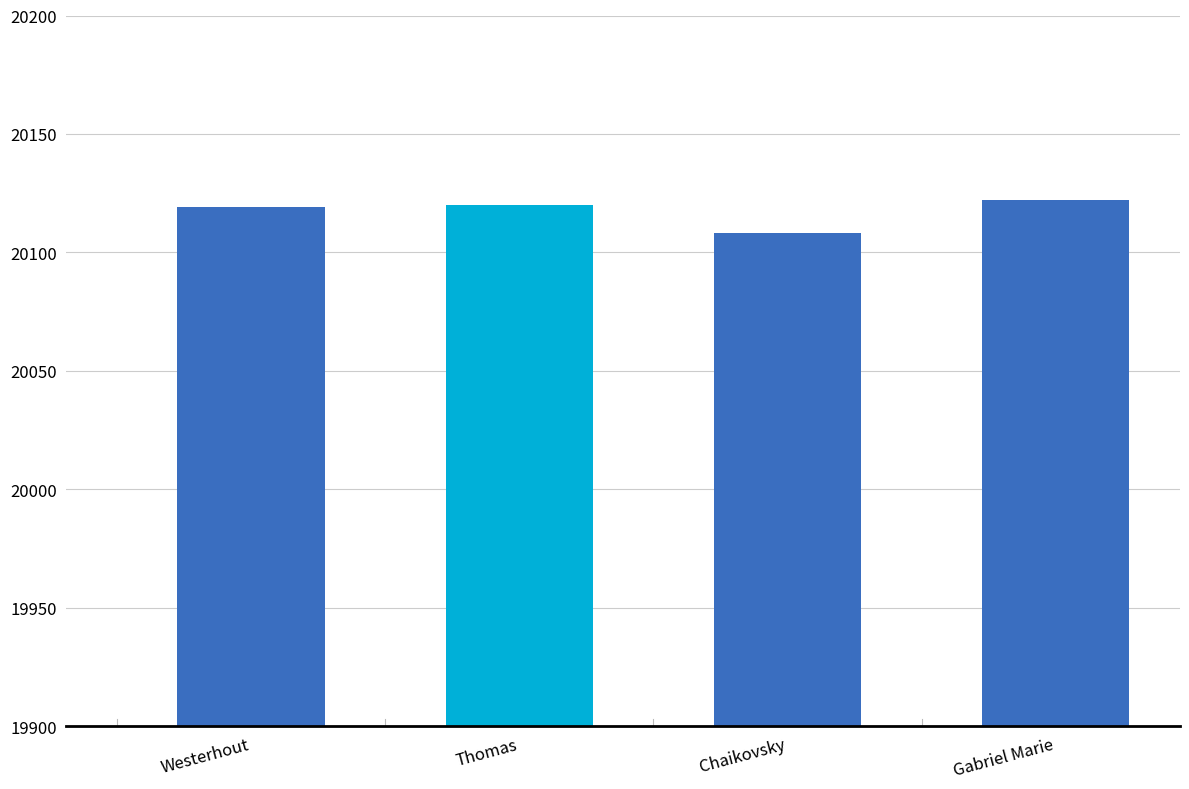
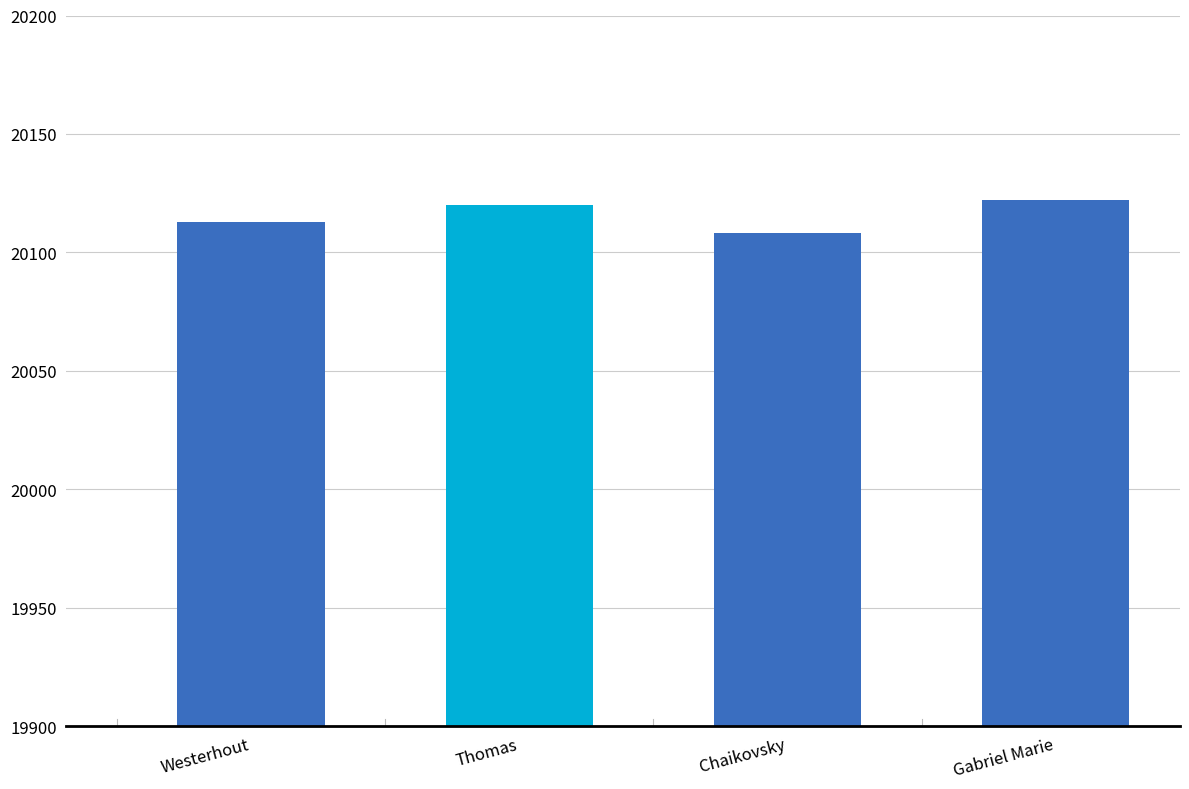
  {
-   "Westerhout": 20119,
+   "Westerhout": 20113,
    "Thomas": 20120,
    "Chaikovsky": 20108,
    "Gabriel Marie": 20122
  }
